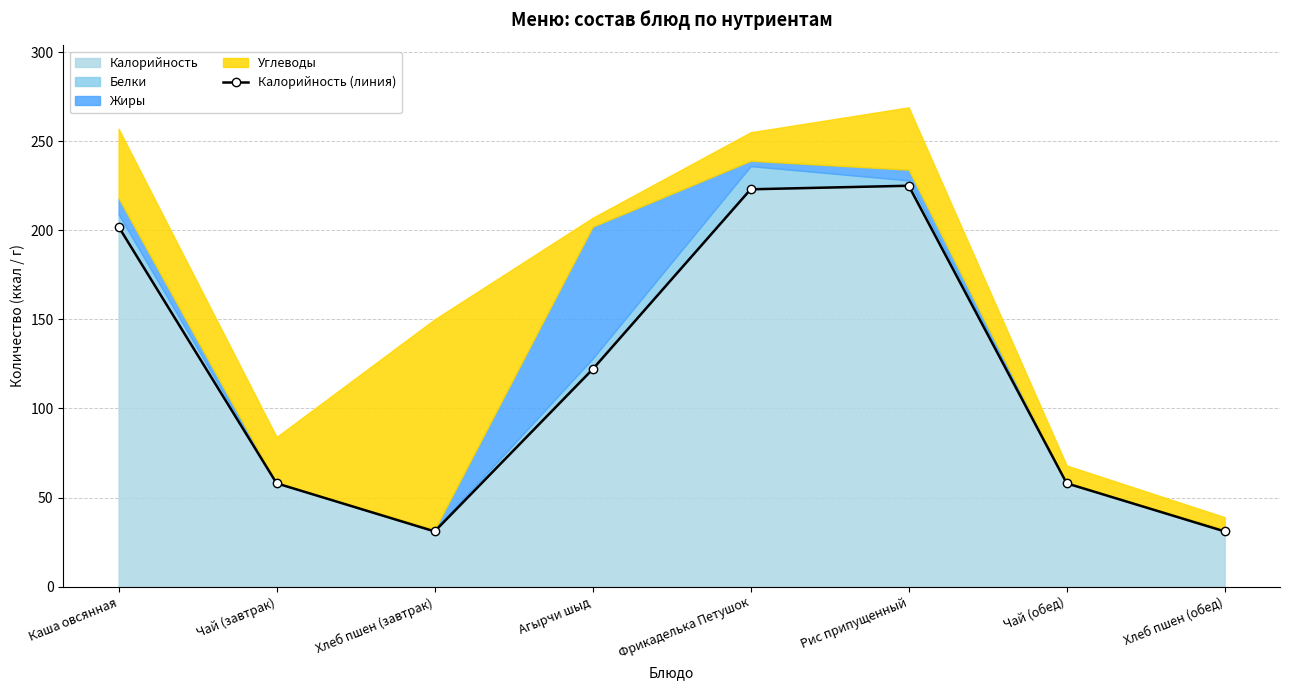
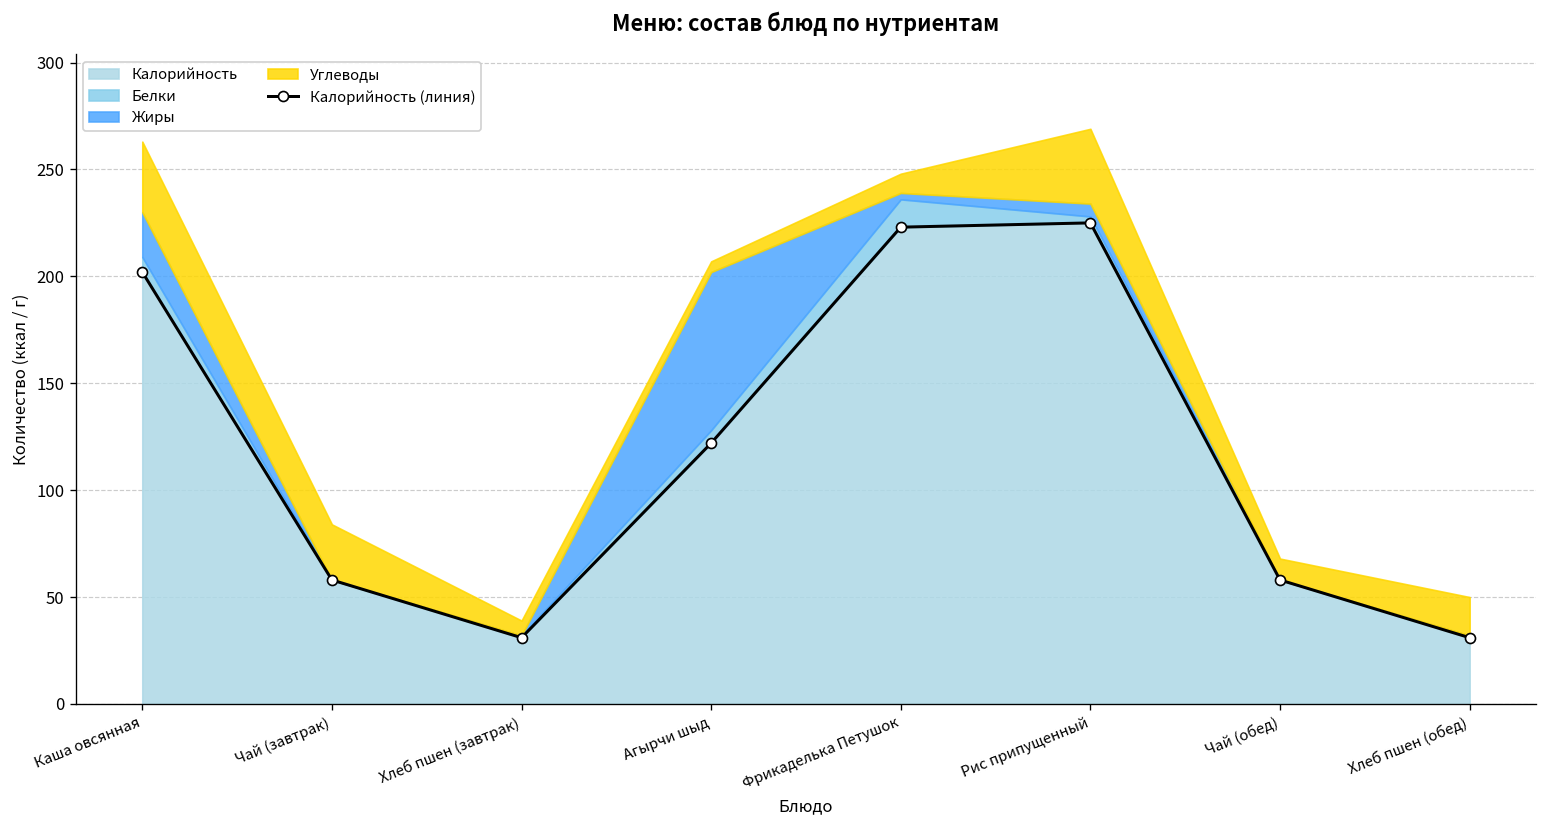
  {
    "Жиры": {
-     "Каша овсянная": 9,
+     "Каша овсянная": 21,
      "Агырчи шыд": 74,
      "Фрикаделька Петушок": 3,
      "Рис припущенный": 6
    },
    "Углеводы": {
-     "Каша овсянная": 39,
+     "Каша овсянная": 33,
      "Чай (завтрак)": 26,
-     "Хлеб пшен (завтрак)": 118,
+     "Хлеб пшен (завтрак)": 7,
      "Агырчи шыд": 5,
-     "Фрикаделька Петушок": 16,
+     "Фрикаделька Петушок": 9,
      "Рис припущенный": 35,
      "Чай (обед)": 10,
-     "Хлеб пшен (обед)": 7
+     "Хлеб пшен (обед)": 18
    }
  }
